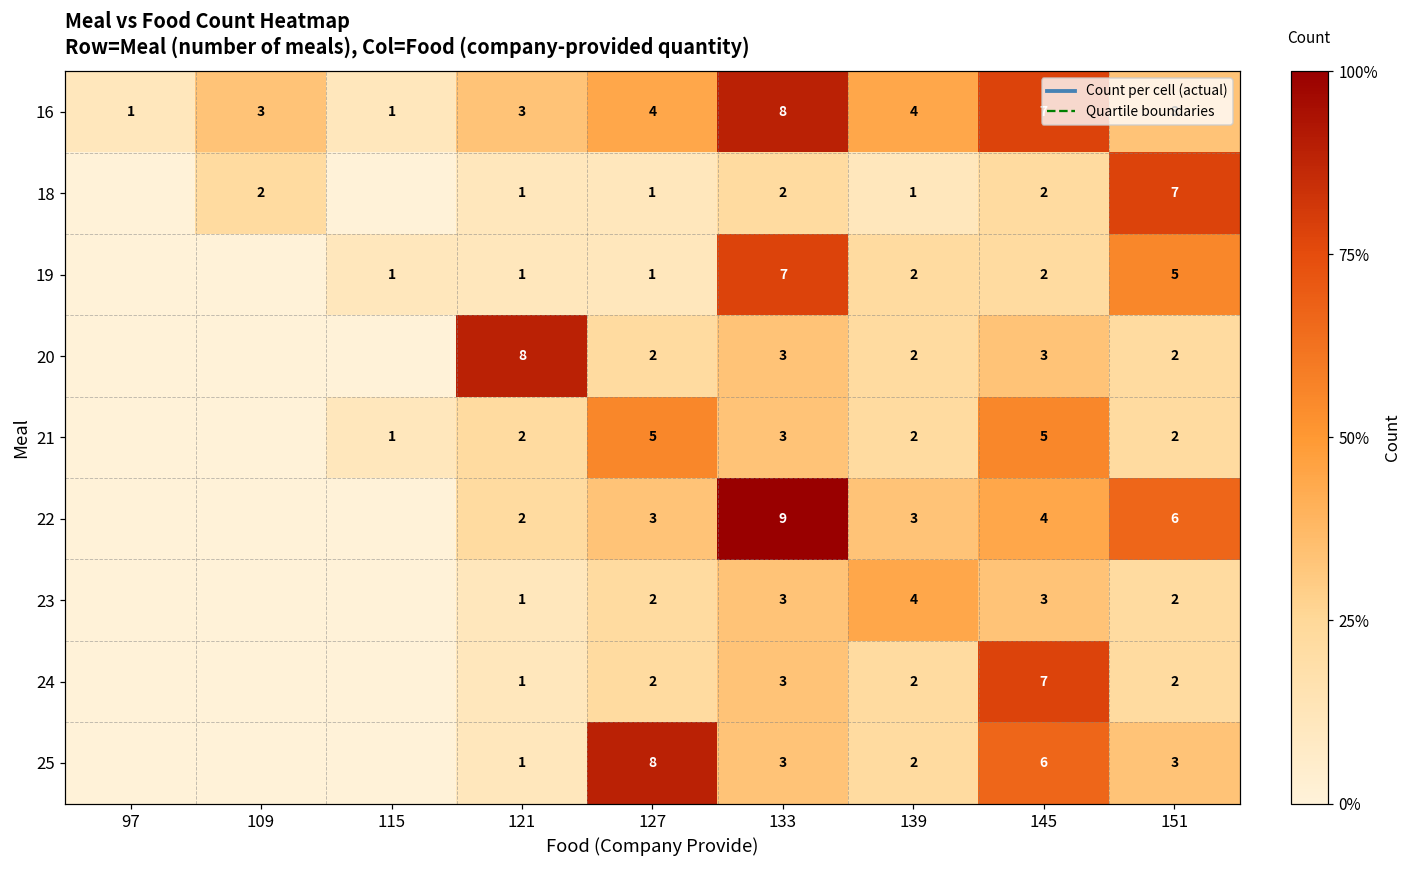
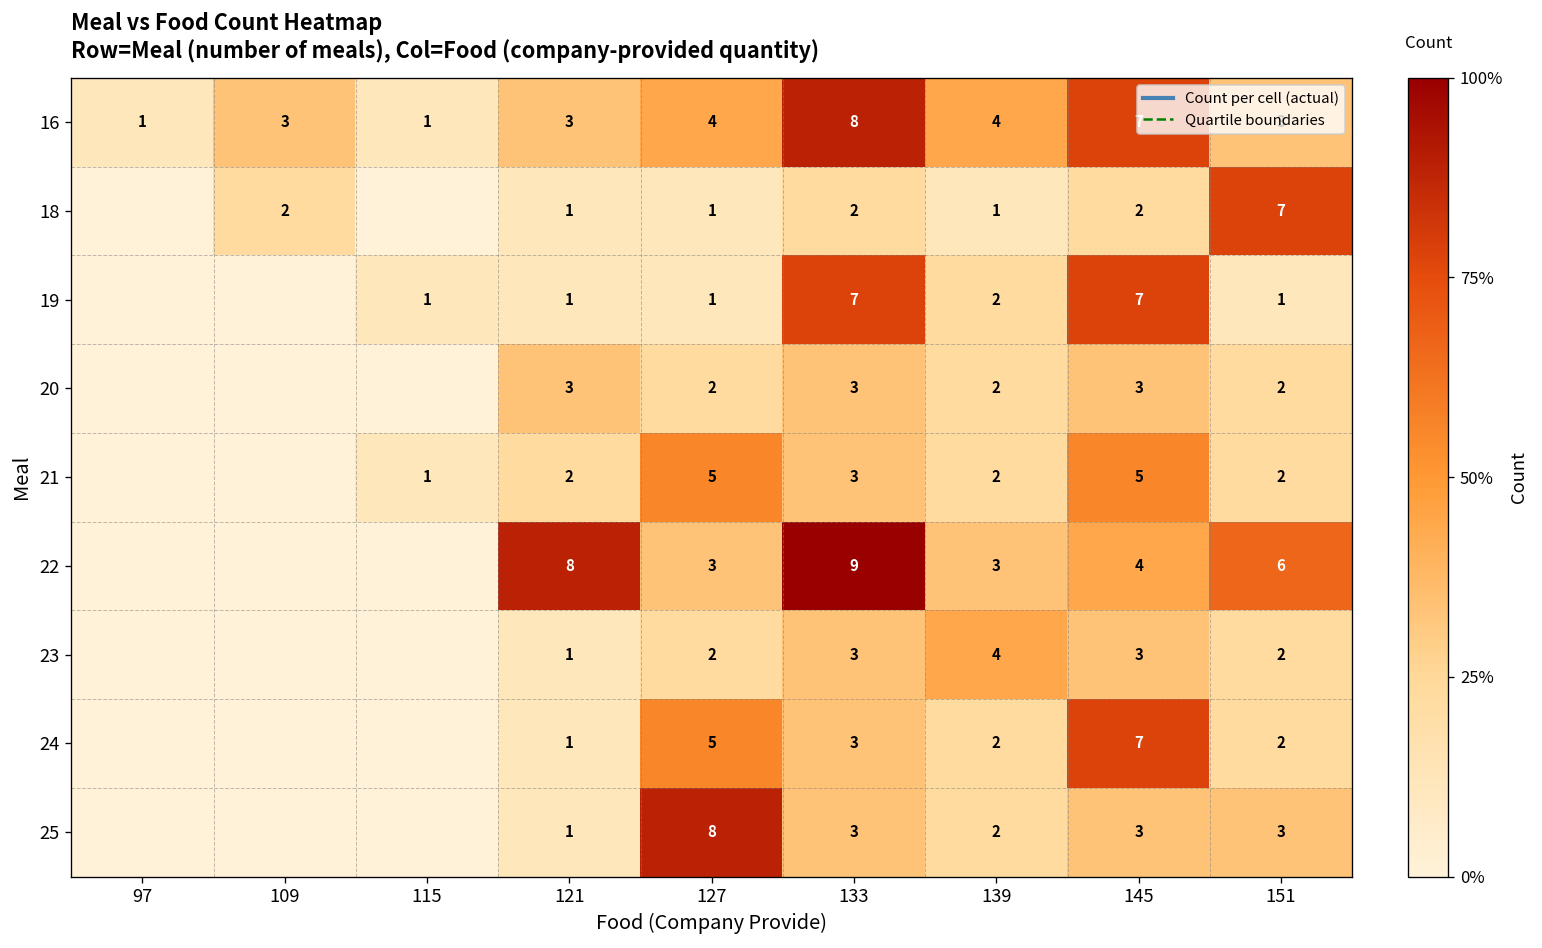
  {
    "16": {
      "97": 1,
      "109": 3,
      "115": 1,
      "121": 3,
      "127": 4,
      "133": 8,
      "139": 4
    },
    "18": {
      "109": 2,
      "121": 1,
      "127": 1,
      "133": 2,
      "139": 1,
      "145": 2,
      "151": 7
    },
    "19": {
      "115": 1,
      "121": 1,
      "127": 1,
      "133": 7,
      "139": 2,
-     "145": 2,
-     "151": 5
+     "145": 7,
+     "151": 1
    },
    "20": {
-     "121": 8,
+     "121": 3,
      "127": 2,
      "133": 3,
      "139": 2,
      "145": 3,
      "151": 2
    },
    "21": {
      "115": 1,
      "121": 2,
      "127": 5,
      "133": 3,
      "139": 2,
      "145": 5,
      "151": 2
    },
    "22": {
-     "121": 2,
+     "121": 8,
      "127": 3,
      "133": 9,
      "139": 3,
      "145": 4,
      "151": 6
    },
    "23": {
      "121": 1,
      "127": 2,
      "133": 3,
      "139": 4,
      "145": 3,
      "151": 2
    },
    "24": {
      "121": 1,
-     "127": 2,
+     "127": 5,
      "133": 3,
      "139": 2,
      "145": 7,
      "151": 2
    },
    "25": {
      "121": 1,
      "127": 8,
      "133": 3,
      "139": 2,
-     "145": 6,
+     "145": 3,
      "151": 3
    }
  }
